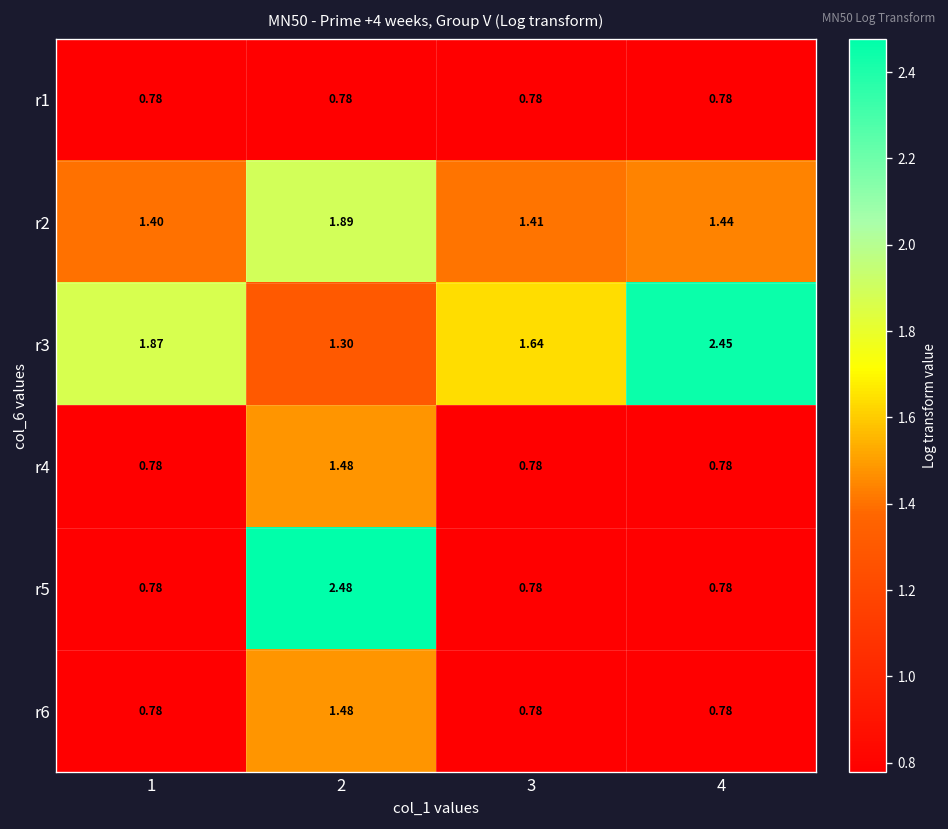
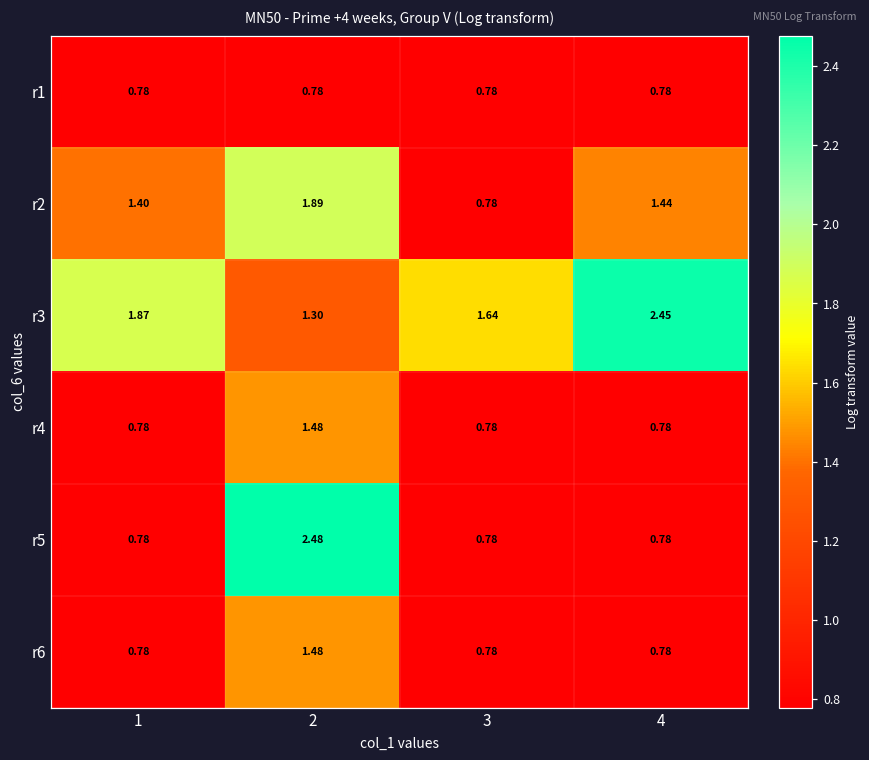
  {
    "r1": {
      "1": 0.78,
      "2": 0.78,
      "3": 0.78,
      "4": 0.78
    },
    "r2": {
      "1": 1.40,
      "2": 1.89,
-     "3": 1.41,
+     "3": 0.78,
      "4": 1.44
    },
    "r3": {
      "1": 1.87,
      "2": 1.30,
      "3": 1.64,
      "4": 2.45
    },
    "r4": {
      "1": 0.78,
      "2": 1.48,
      "3": 0.78,
      "4": 0.78
    },
    "r5": {
      "1": 0.78,
      "2": 2.48,
      "3": 0.78,
      "4": 0.78
    },
    "r6": {
      "1": 0.78,
      "2": 1.48,
      "3": 0.78,
      "4": 0.78
    }
  }
